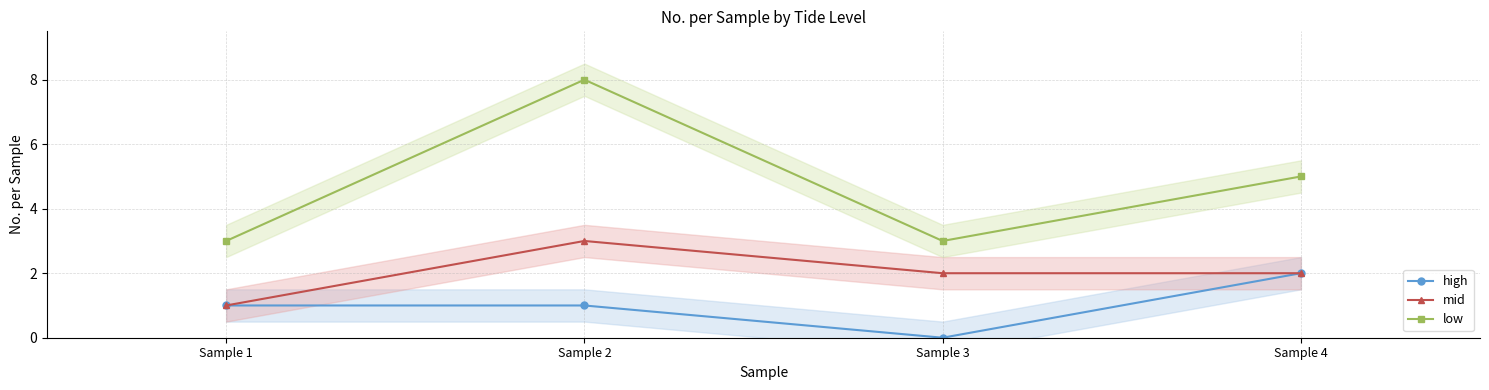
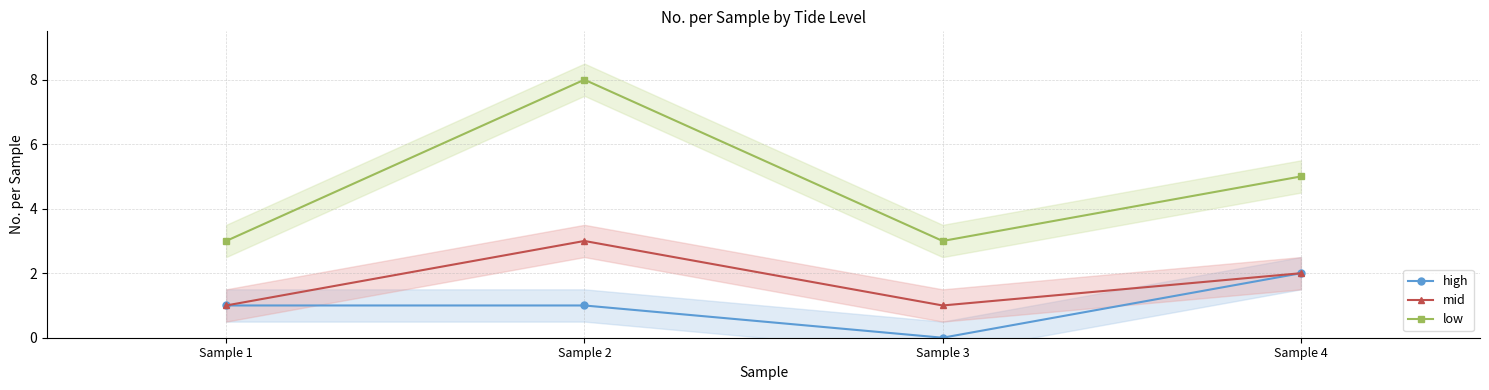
  {
    "high": {
      "Sample 2": 1,
      "Sample 3": 0
    },
    "mid": {
      "Sample 2": 3,
-     "Sample 3": 2
+     "Sample 3": 1
    },
    "low": {
      "Sample 1": 3,
      "Sample 2": 8,
      "Sample 3": 3,
      "Sample 4": 5
    }
  }
